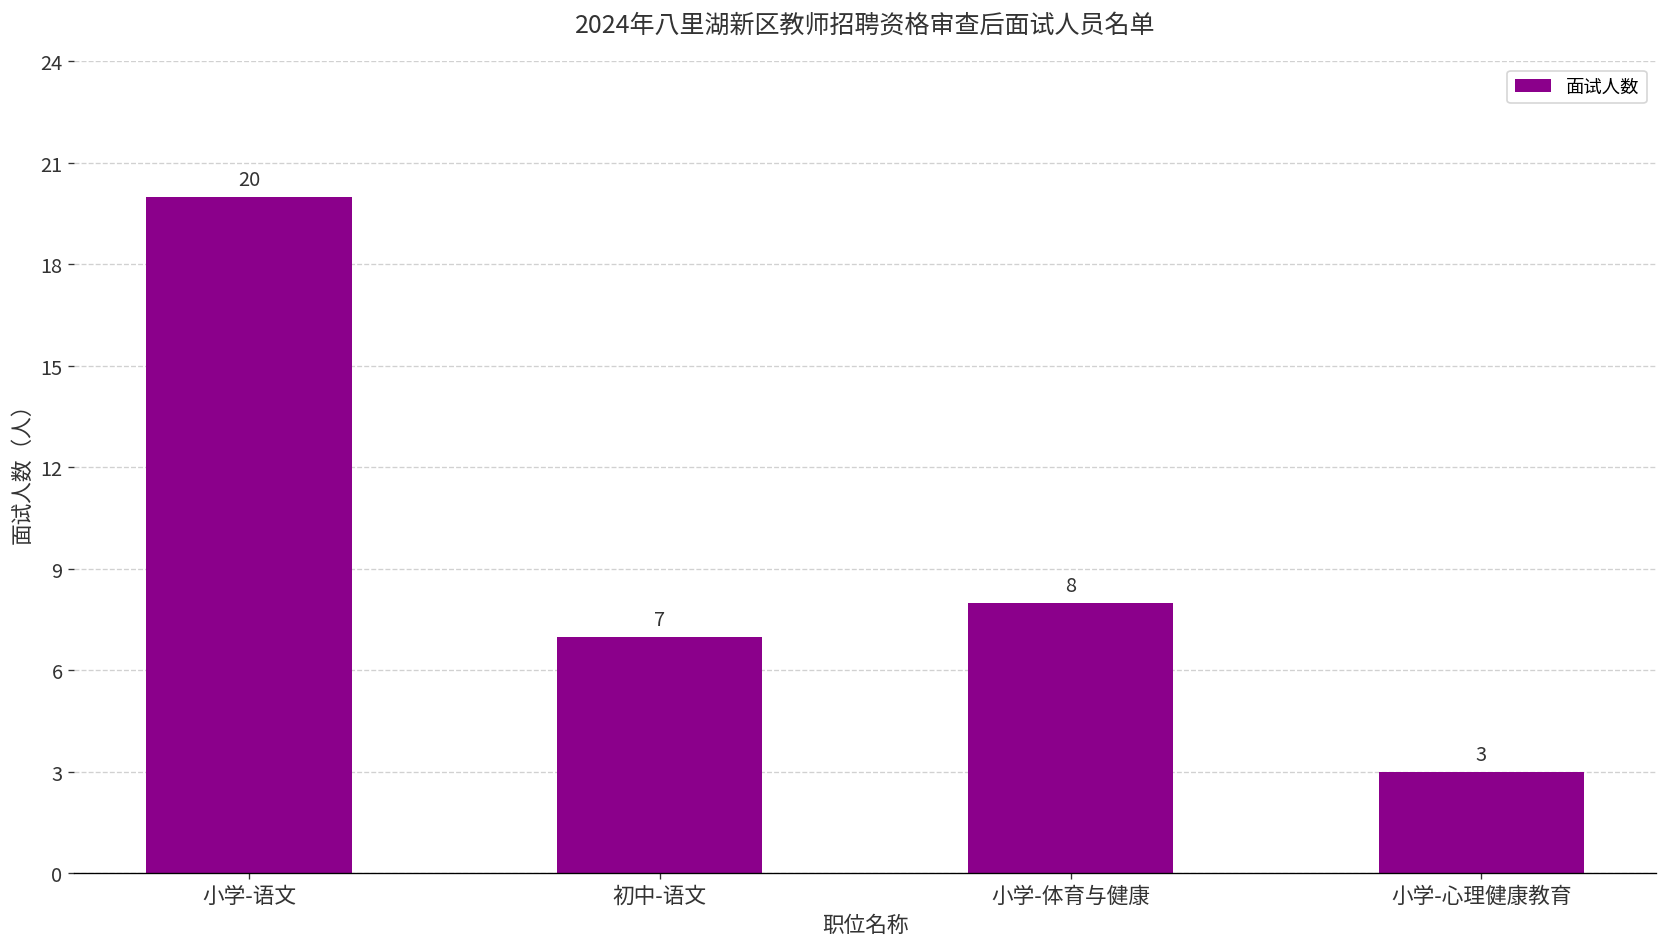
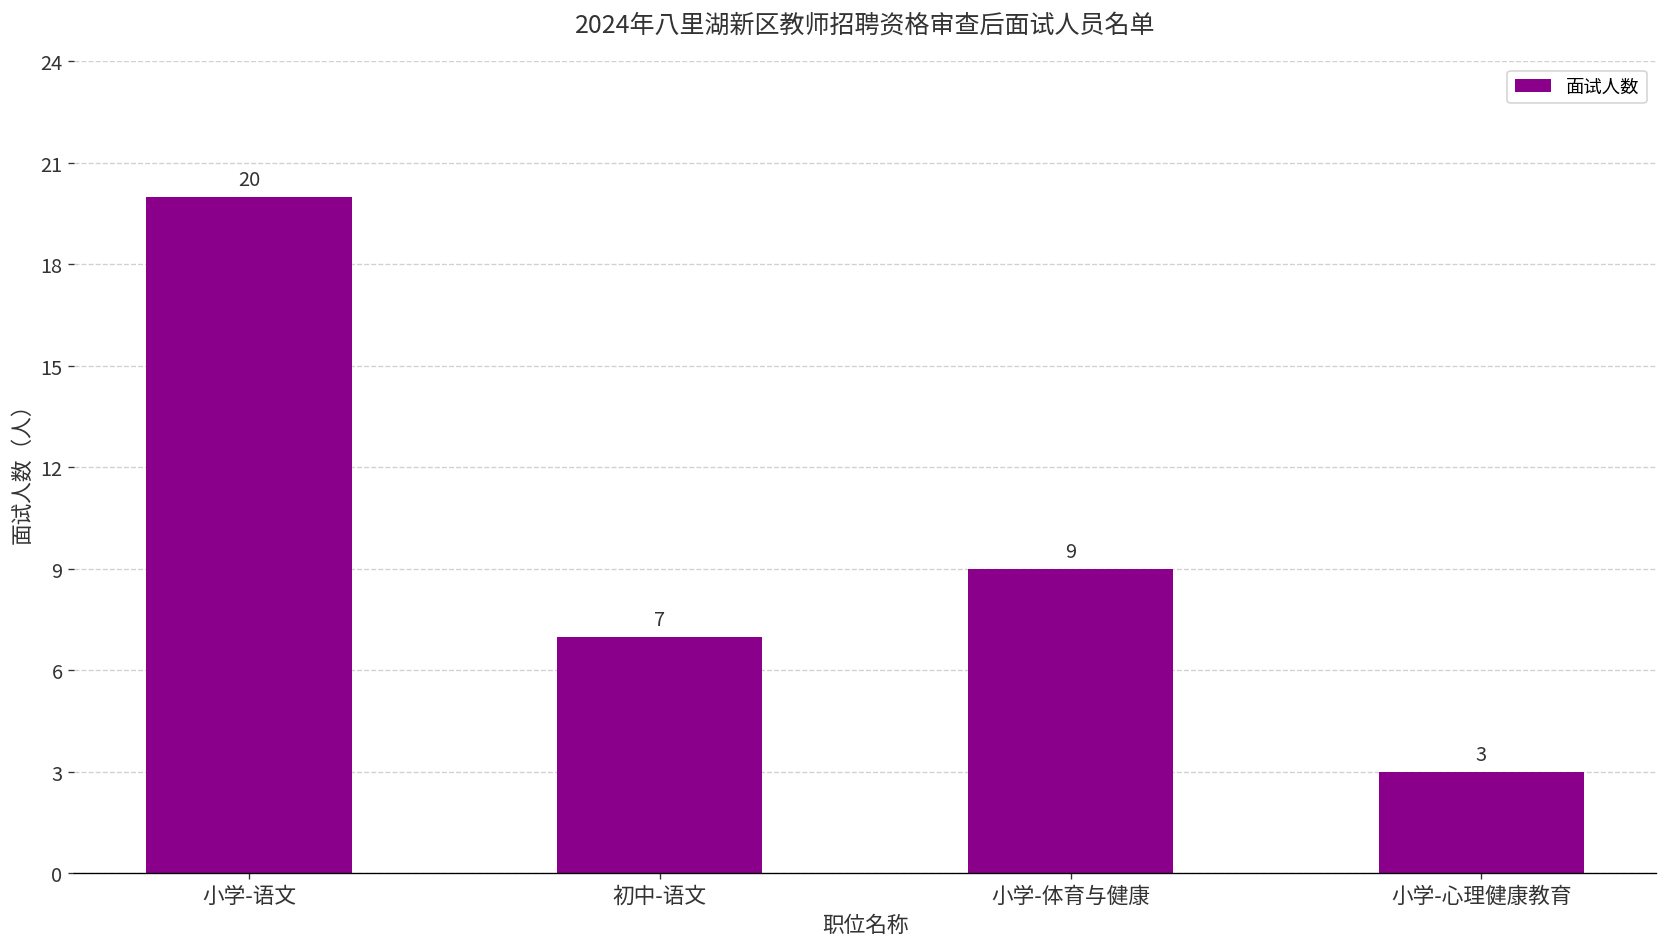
  {
    "小学-语文": 20,
    "初中-语文": 7,
-   "小学-体育与健康": 8,
+   "小学-体育与健康": 9,
    "小学-心理健康教育": 3
  }
